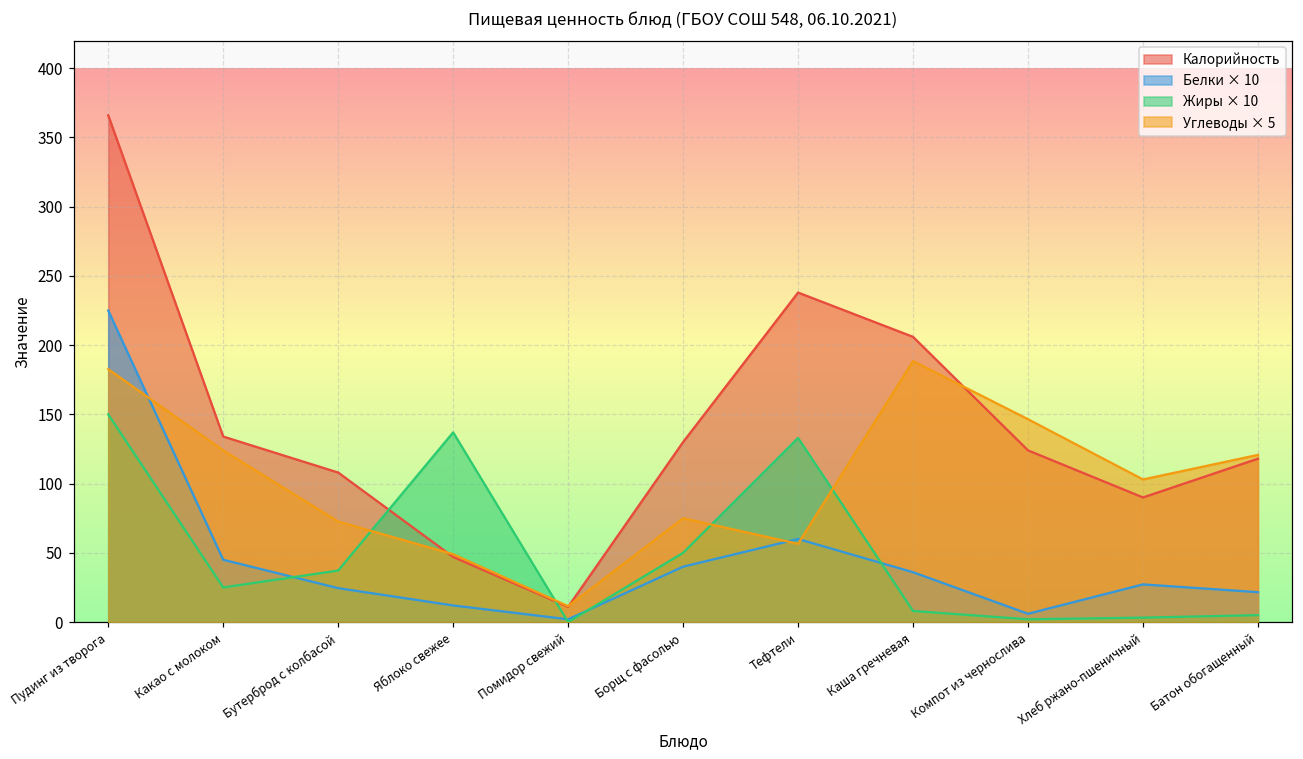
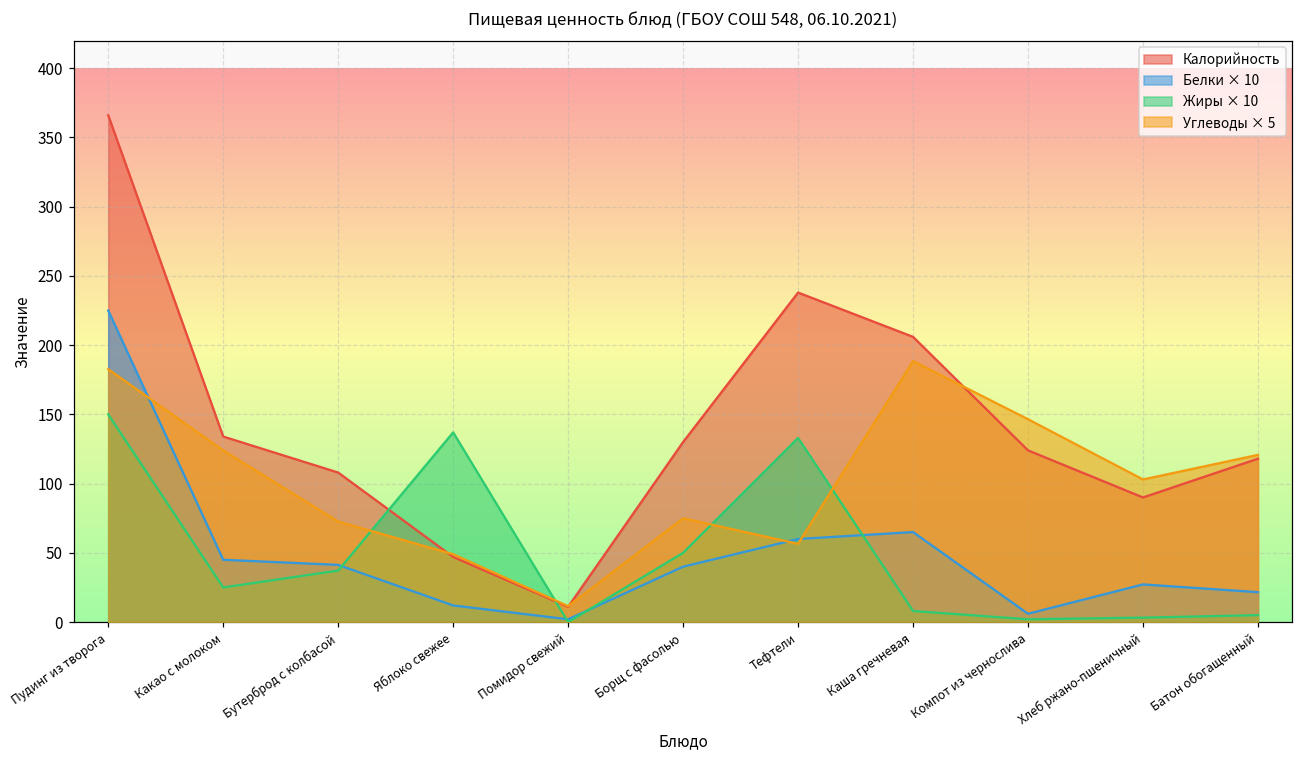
  {
    "Калорийность": {
      "Пудинг из творога": 366,
      "Какао с молоком": 134,
      "Бутерброд с колбасой": 108,
      "Яблоко свежее": 47,
      "Борщ с фасолью": 130,
      "Тефтели": 238,
      "Каша гречневая": 206,
      "Компот из чернослива": 124,
      "Хлеб ржано-пшеничный": 90,
      "Батон обогащенный": 118
    },
    "Белки × 10": {
      "Пудинг из творога": 225,
      "Какао с молоком": 45,
-     "Бутерброд с колбасой": 25,
+     "Бутерброд с колбасой": 41,
      "Яблоко свежее": 12,
      "Борщ с фасолью": 40,
      "Тефтели": 60,
-     "Каша гречневая": 36,
+     "Каша гречневая": 65,
      "Компот из чернослива": 6,
      "Хлеб ржано-пшеничный": 27,
      "Батон обогащенный": 22
    },
    "Жиры × 10": {
      "Пудинг из творога": 150,
      "Какао с молоком": 25,
      "Бутерброд с колбасой": 37,
      "Яблоко свежее": 137,
      "Борщ с фасолью": 50,
      "Тефтели": 133,
      "Каша гречневая": 8,
      "Компот из чернослива": 2,
      "Хлеб ржано-пшеничный": 3,
      "Батон обогащенный": 5
    },
    "Углеводы × 5": {
      "Пудинг из творога": 183,
      "Какао с молоком": 124,
      "Бутерброд с колбасой": 73,
      "Яблоко свежее": 49,
      "Борщ с фасолью": 75,
      "Тефтели": 57,
      "Каша гречневая": 189,
      "Компот из чернослива": 147,
      "Хлеб ржано-пшеничный": 103,
      "Батон обогащенный": 121
    }
  }
